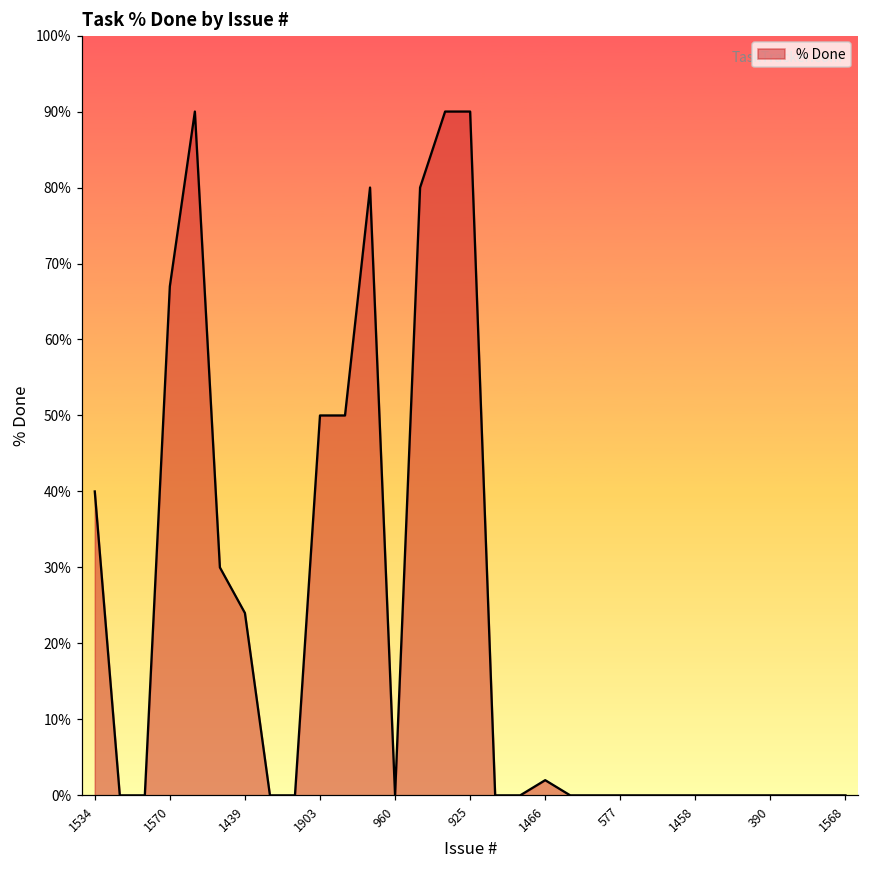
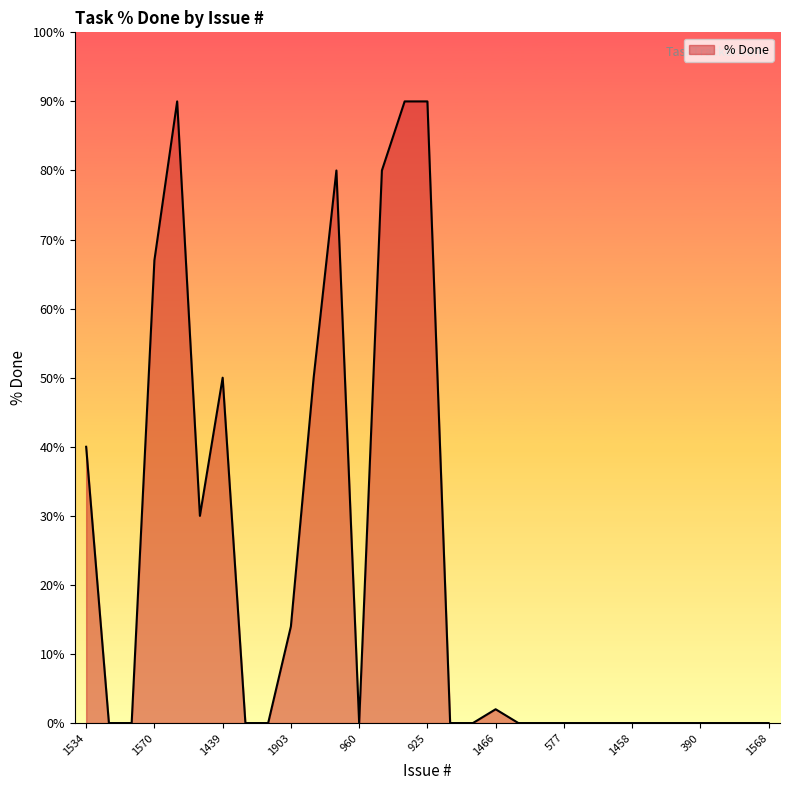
  {
    "1534": "40%",
    "1570": "67%",
-   "1439": "24%",
-   "1903": "50%",
+   "1439": "50%",
+   "1903": "14%",
    "960": "0%",
    "925": "90%",
    "1466": "2%",
    "577": "0%",
    "1458": "0%",
    "390": "0%",
    "1568": "0%"
  }
